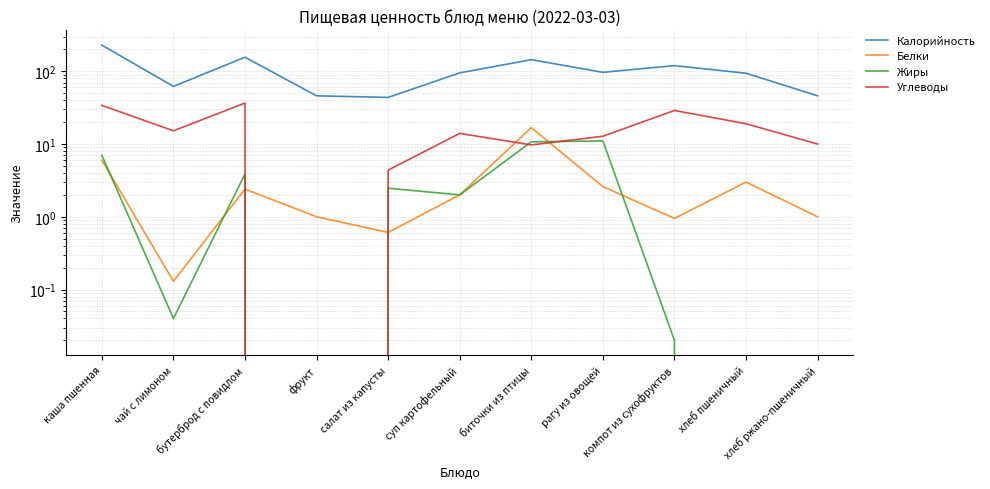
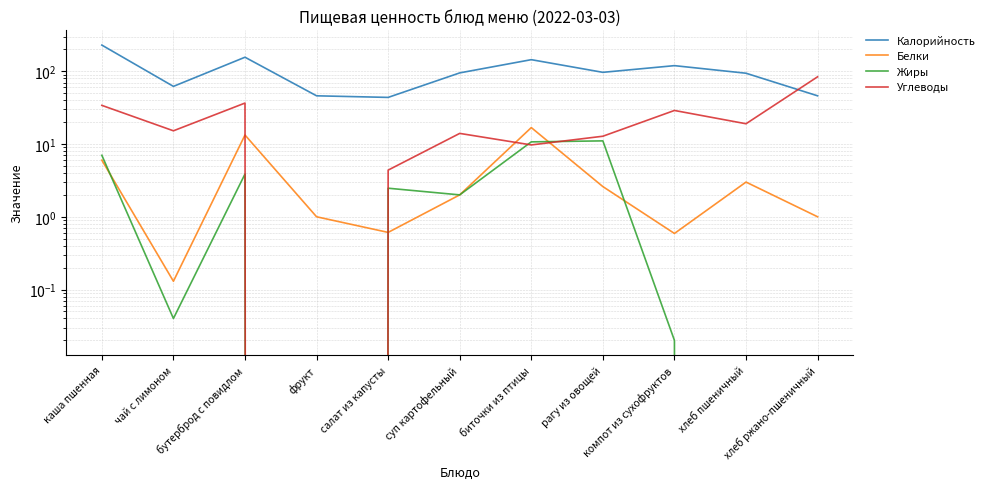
  {
    "Калорийность": {
      "каша пшенная": 230,
      "чай с лимоном": 60,
      "бутерброд с повидлом": 160,
      "фрукт": 50,
      "салат из капусты": 40,
      "суп картофельный": 100,
      "биточки из птицы": 140,
      "рагу из овощей": 100,
      "компот из сухофруктов": 120,
      "хлеб пшеничный": 90,
      "хлеб ржано-пшеничный": 50
    },
    "Белки": {
      "каша пшенная": 6,
      "чай с лимоном": 0.13,
-     "бутерброд с повидлом": 2.4,
+     "бутерброд с повидлом": 13,
      "фрукт": 1.0,
      "салат из капусты": 0.6,
      "биточки из птицы": 17,
      "рагу из овощей": 2.6,
-     "компот из сухофруктов": 1.0,
+     "компот из сухофруктов": 0.6,
      "хлеб пшеничный": 3.0,
      "хлеб ржано-пшеничный": 1.0
    },
    "Жиры": {
      "каша пшенная": 7,
      "чай с лимоном": 0.04,
      "бутерброд с повидлом": 4,
      "салат из капусты": 2.5,
      "биточки из птицы": 11,
      "рагу из овощей": 11,
      "компот из сухофруктов": 0.020
    },
    "Углеводы": {
      "каша пшенная": 30,
      "чай с лимоном": 15,
      "бутерброд с повидлом": 40,
      "салат из капусты": 4,
      "суп картофельный": 14,
      "биточки из птицы": 10,
      "рагу из овощей": 13,
      "компот из сухофруктов": 29,
      "хлеб пшеничный": 19,
-     "хлеб ржано-пшеничный": 10
+     "хлеб ржано-пшеничный": 80
    }
  }
